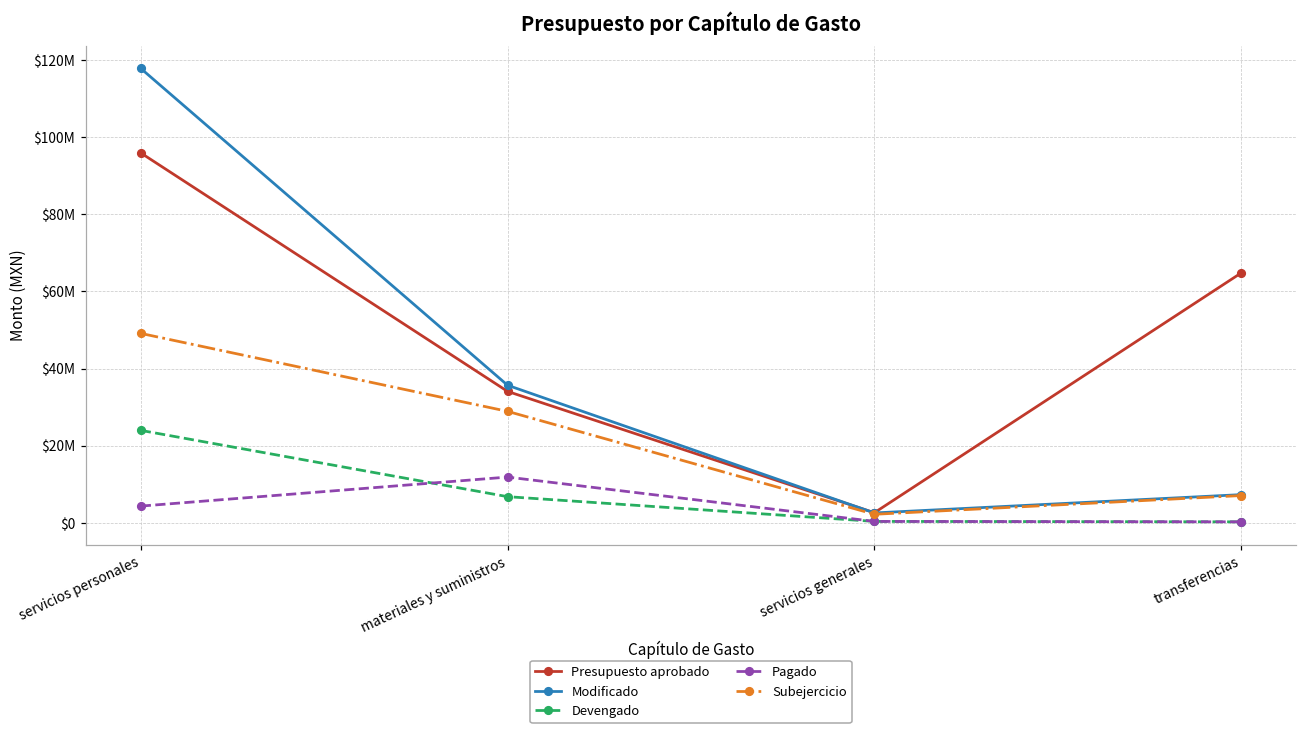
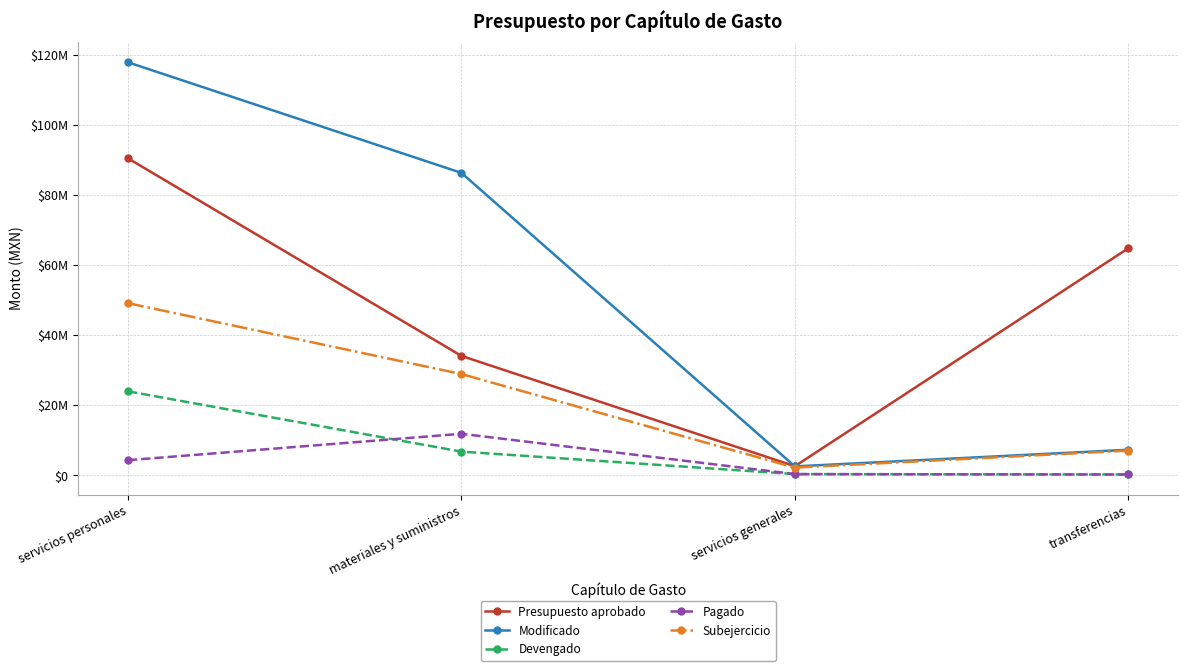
  {
    "Presupuesto aprobado": {
-     "servicios personales": "$96000000",
+     "servicios personales": "$90000000",
      "materiales y suministros": "$34000000",
      "transferencias": "$65000000"
    },
    "Modificado": {
      "servicios personales": "$118000000",
-     "materiales y suministros": "$36000000"
+     "materiales y suministros": "$86000000"
    },
    "Devengado": {
      "servicios personales": "$24000000",
      "materiales y suministros": "$7000000"
    },
    "Pagado": {
      "servicios personales": "$4000000",
      "materiales y suministros": "$12000000"
    },
    "Subejercicio": {
      "servicios personales": "$49000000",
      "materiales y suministros": "$29000000"
    }
  }
